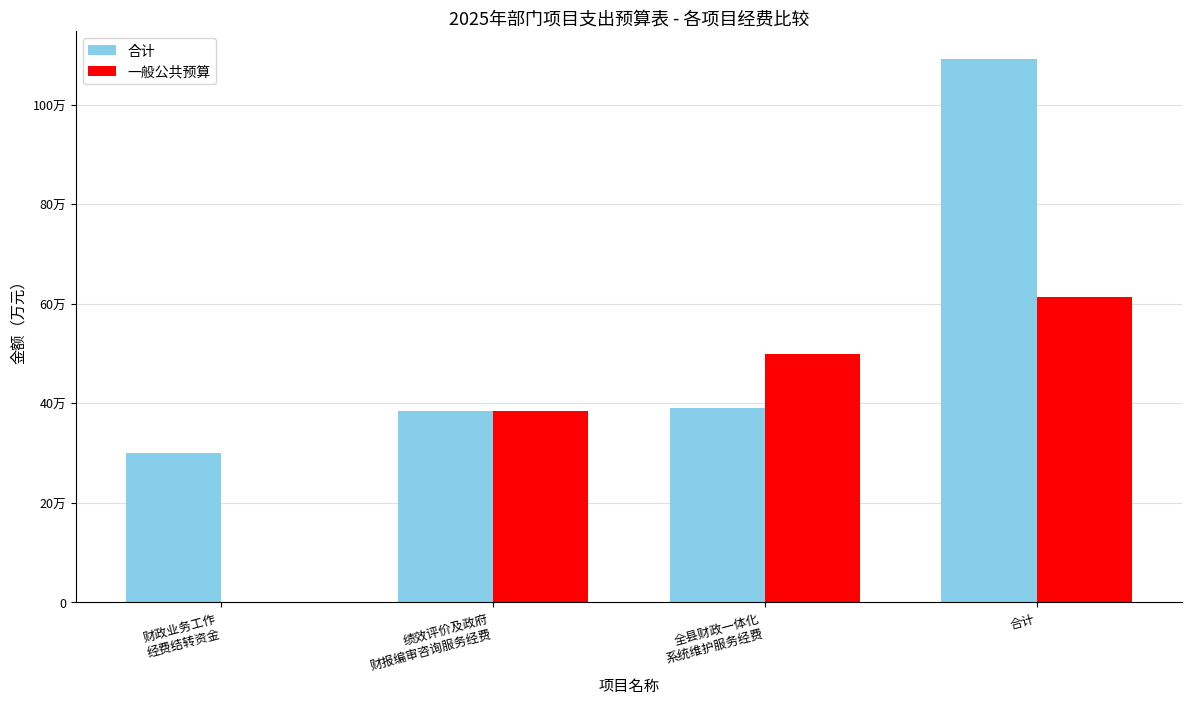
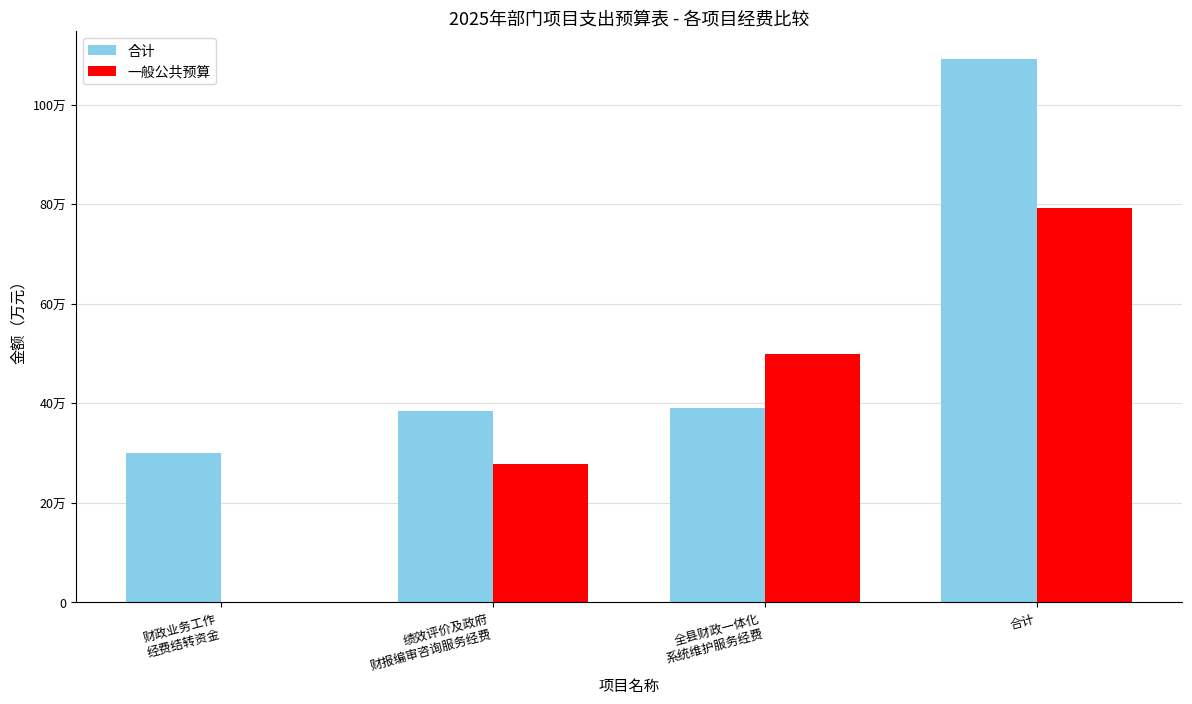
  {
    "合计": {
      "财政业务工作 经费结转资金": "30万",
      "绩效评价及政府 财报编审咨询服务经费": "39万",
      "全县财政一体化 系统维护服务经费": "39万",
      "合计": "109万"
    },
    "一般公共预算": {
      "财政业务工作 经费结转资金": "0万",
-     "绩效评价及政府 财报编审咨询服务经费": "39万",
+     "绩效评价及政府 财报编审咨询服务经费": "28万",
      "全县财政一体化 系统维护服务经费": "50万",
-     "合计": "61万"
+     "合计": "79万"
    }
  }
